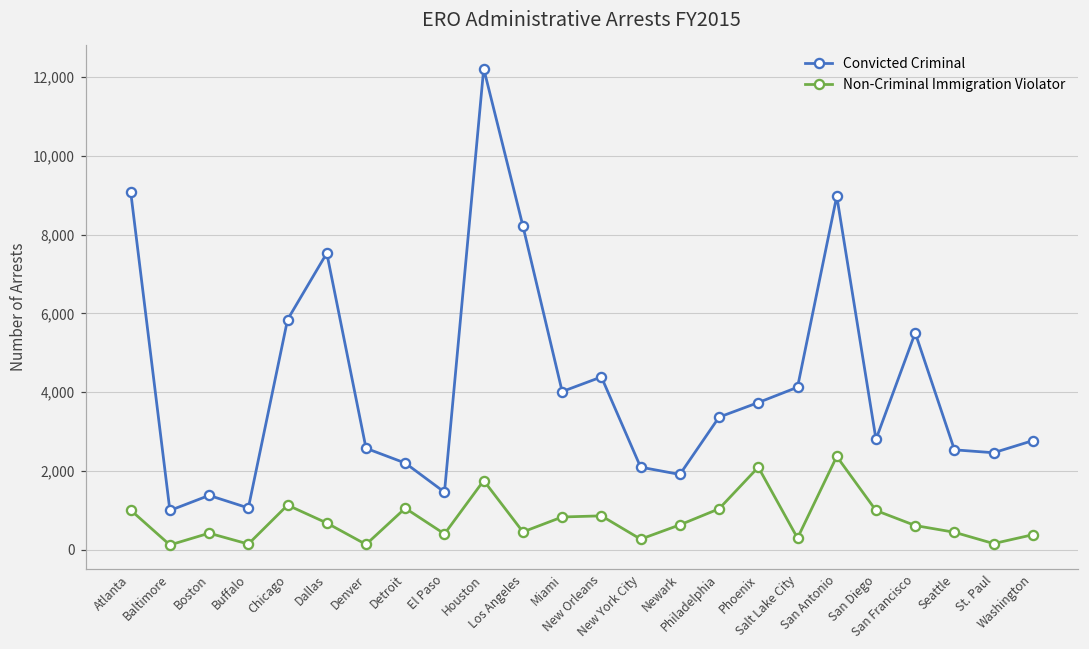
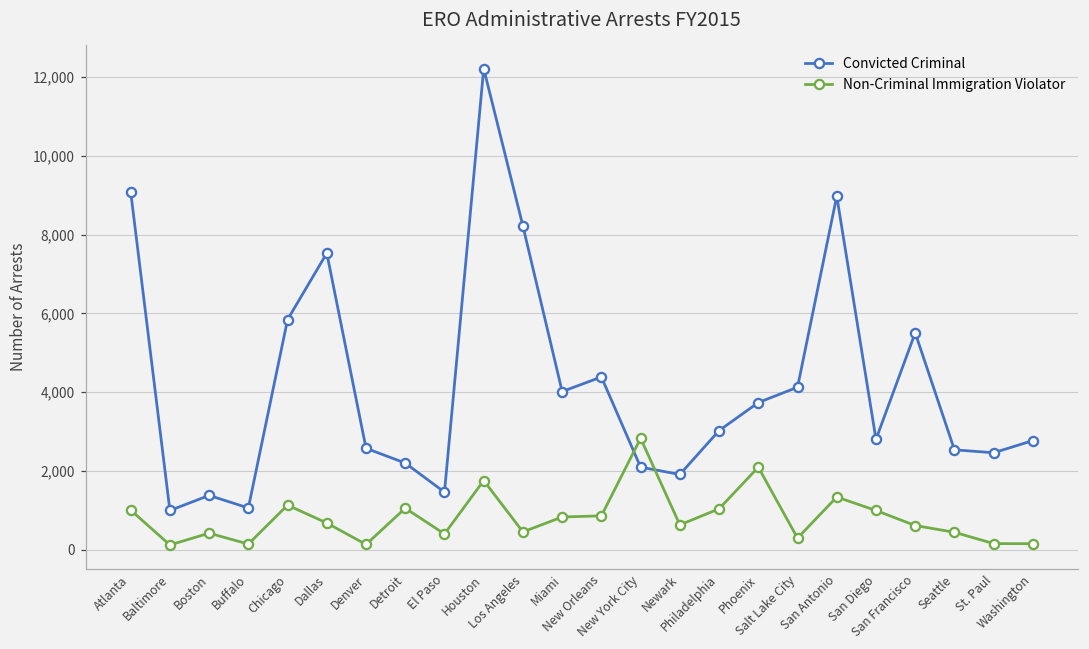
  {
    "Convicted Criminal": {
      "Atlanta": "9,100",
      "Baltimore": "1,000",
      "Boston": "1,400",
      "Buffalo": "1,100",
      "Chicago": "5,800",
      "Dallas": "7,500",
      "Denver": "2,600",
      "Detroit": "2,200",
      "El Paso": "1,500",
      "Houston": "12,200",
      "Los Angeles": "8,200",
      "Miami": "4,000",
      "New Orleans": "4,400",
      "New York City": "2,100",
      "Newark": "1,900",
-     "Philadelphia": "3,400",
+     "Philadelphia": "3,000",
      "Phoenix": "3,700",
      "Salt Lake City": "4,100",
      "San Antonio": "9,000",
      "San Diego": "2,800",
      "San Francisco": "5,500",
      "Seattle": "2,500",
      "St. Paul": "2,500",
      "Washington": "2,800"
    },
    "Non-Criminal Immigration Violator": {
      "Atlanta": "1,000",
      "Baltimore": "100",
      "Boston": "400",
      "Buffalo": "100",
      "Chicago": "1,100",
      "Dallas": "700",
      "Denver": "100",
      "Detroit": "1,100",
      "El Paso": "400",
      "Houston": "1,800",
      "Los Angeles": "500",
      "Miami": "800",
      "New Orleans": "900",
-     "New York City": "300",
+     "New York City": "2,800",
      "Newark": "600",
      "Philadelphia": "1,000",
      "Phoenix": "2,100",
      "Salt Lake City": "300",
-     "San Antonio": "2,400",
+     "San Antonio": "1,300",
      "San Diego": "1,000",
      "San Francisco": "600",
      "Seattle": "400",
      "St. Paul": "200",
-     "Washington": "400"
+     "Washington": "200"
    }
  }
